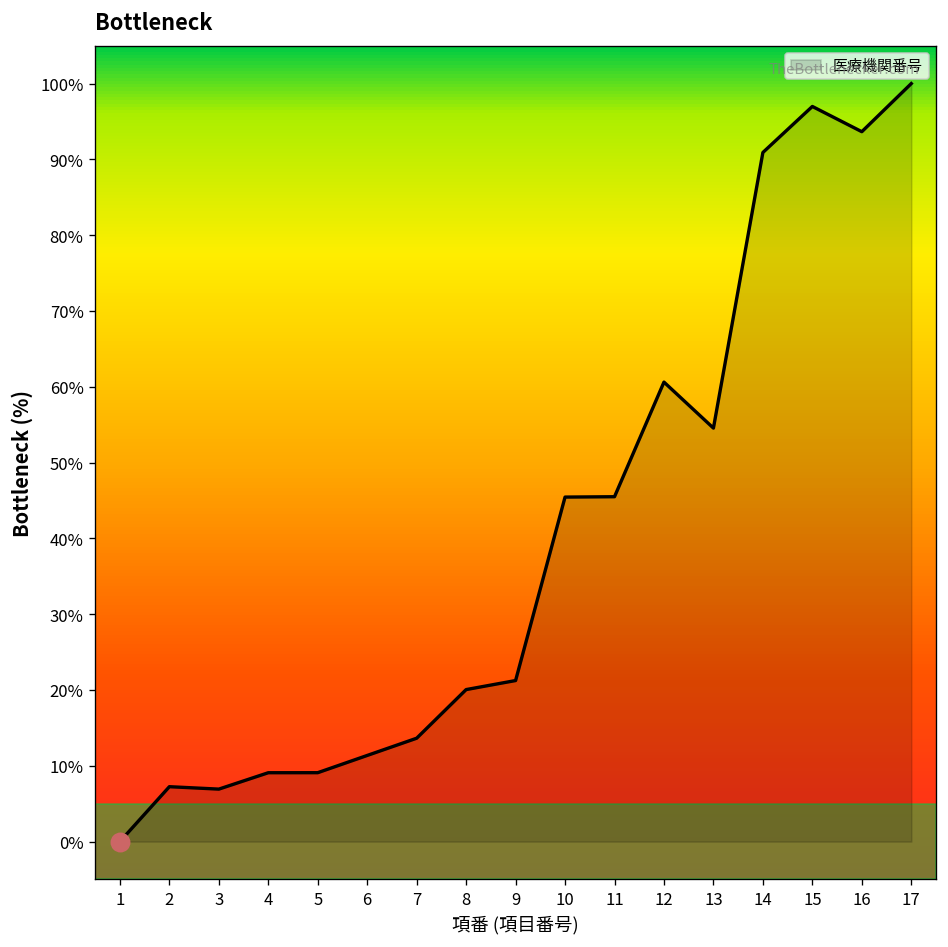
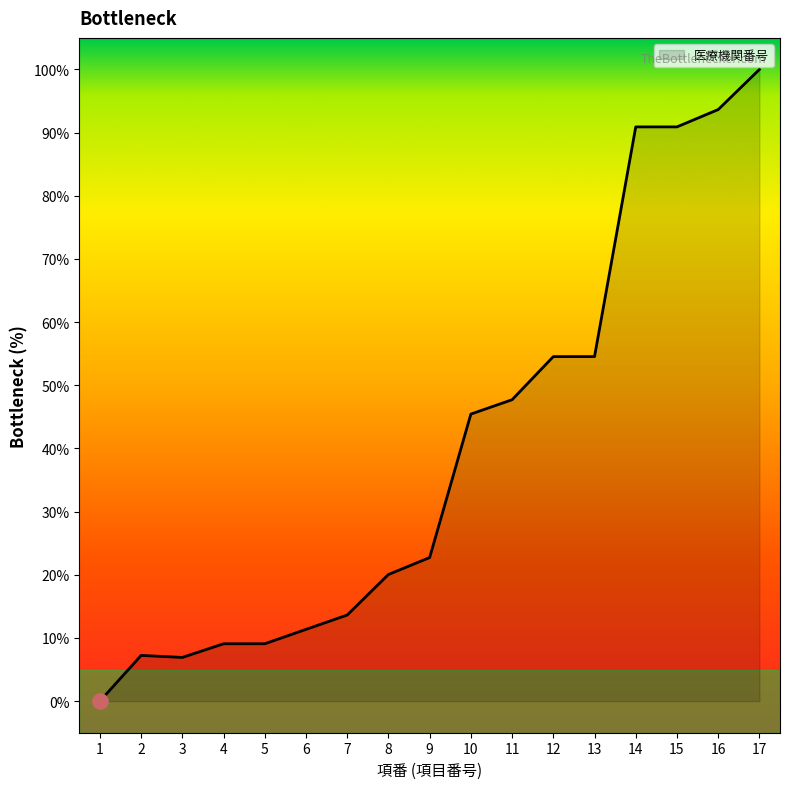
  {
    "医療機関番号": {
      "2": "7%",
      "3": "7%",
      "4": "9%",
      "5": "9%",
      "6": "11%",
      "7": "14%",
      "8": "20%",
-     "9": "21%",
+     "9": "23%",
      "10": "45%",
-     "11": "45%",
-     "12": "61%",
+     "11": "48%",
+     "12": "55%",
      "13": "55%",
      "14": "91%",
-     "15": "97%",
+     "15": "91%",
      "16": "94%",
      "17": "100%"
    }
  }
